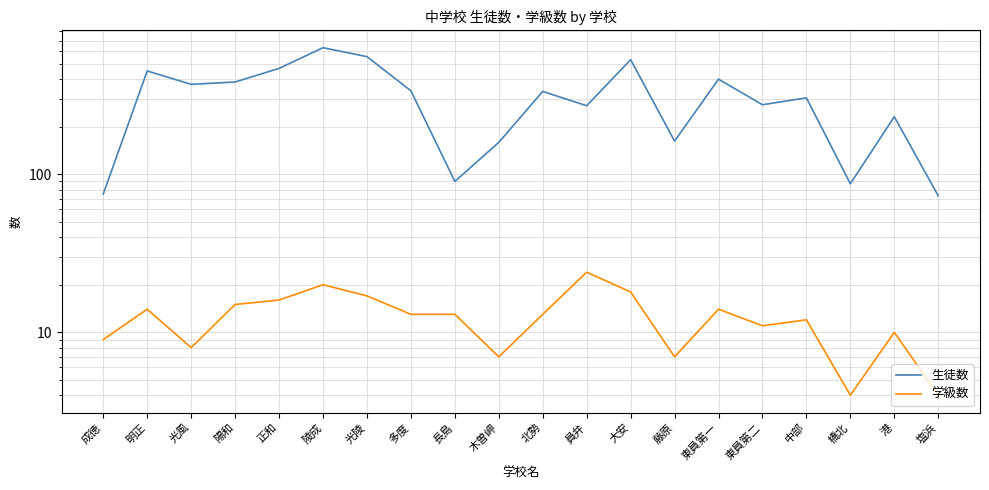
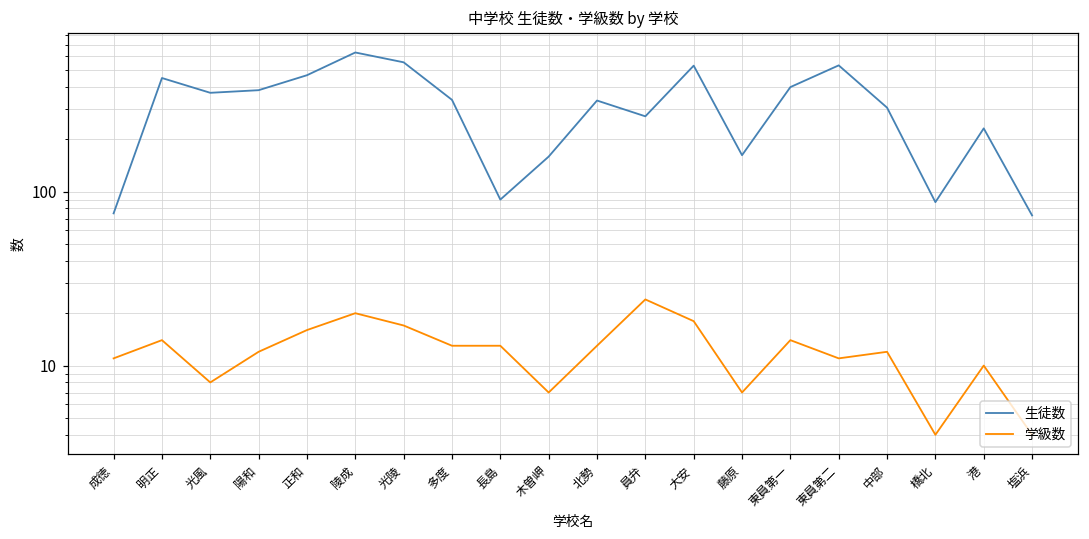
  {
    "生徒数": {
      "成徳": 80,
      "明正": 450,
      "光風": 370,
      "陽和": 380,
      "正和": 470,
      "陵成": 630,
      "光陵": 550,
      "多度": 340,
      "長島": 90,
      "木曽岬": 160,
      "北勢": 330,
      "員弁": 270,
      "大安": 530,
      "藤原": 160,
      "東員第一": 400,
-     "東員第二": 280,
+     "東員第二": 530,
      "中部": 300,
      "橋北": 90,
      "港": 230,
      "塩浜": 70
    },
    "学級数": {
-     "成徳": 9,
+     "成徳": 11,
      "明正": 14,
      "光風": 8,
-     "陽和": 15,
+     "陽和": 12,
      "正和": 16,
      "陵成": 20,
      "光陵": 17,
      "多度": 13,
      "長島": 13,
      "木曽岬": 7,
      "北勢": 13,
      "員弁": 24,
      "大安": 18,
      "藤原": 7,
      "東員第一": 14,
      "東員第二": 11,
      "中部": 12,
      "橋北": 4,
      "港": 10
    }
  }
